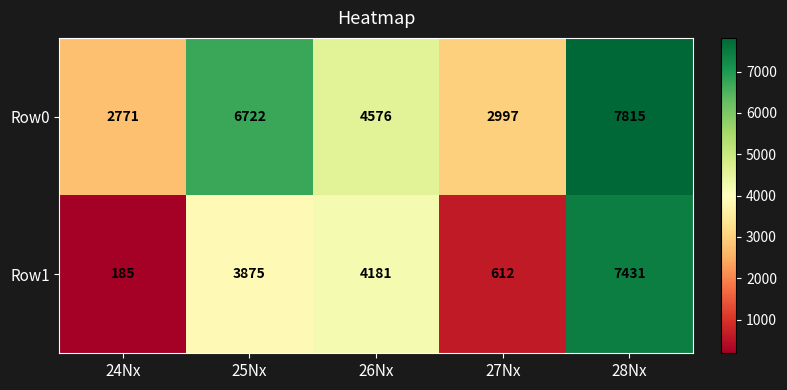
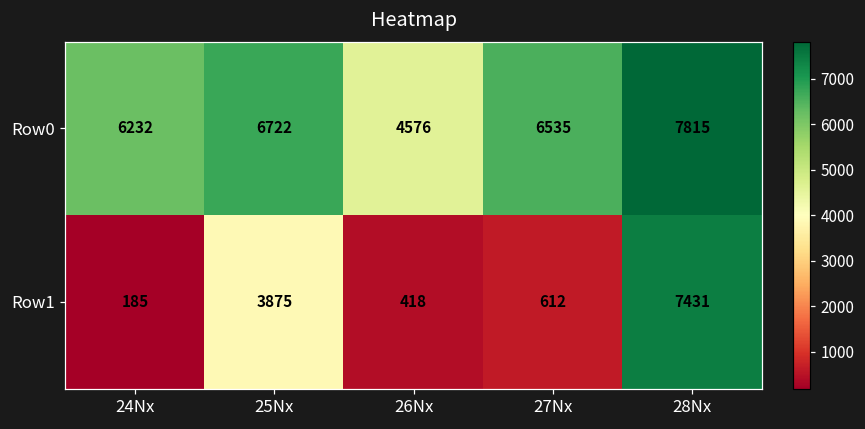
  {
    "Row0": {
-     "24Nx": 2771,
+     "24Nx": 6232,
      "25Nx": 6722,
      "26Nx": 4576,
-     "27Nx": 2997,
+     "27Nx": 6535,
      "28Nx": 7815
    },
    "Row1": {
      "24Nx": 185,
      "25Nx": 3875,
-     "26Nx": 4181,
+     "26Nx": 418,
      "27Nx": 612,
      "28Nx": 7431
    }
  }
